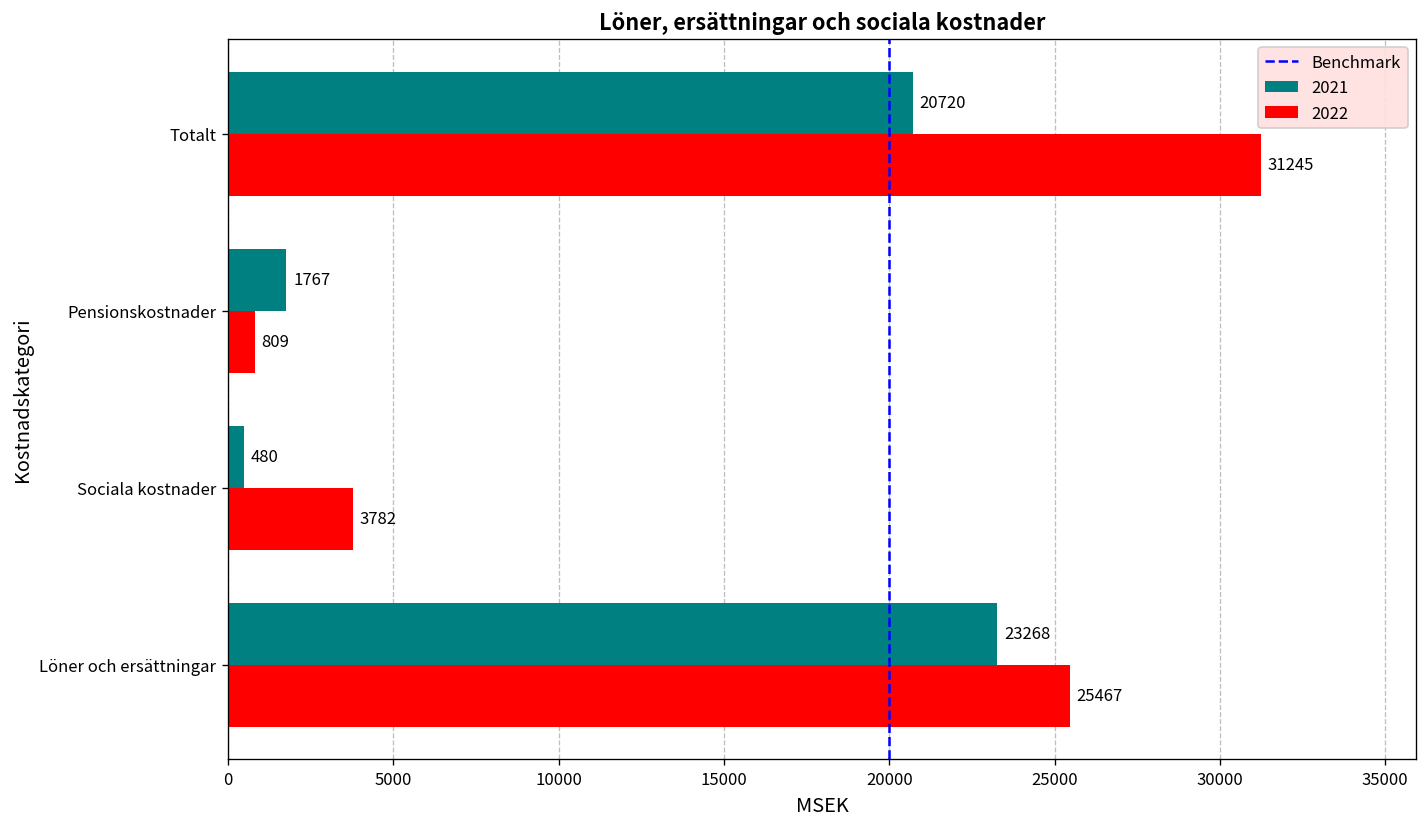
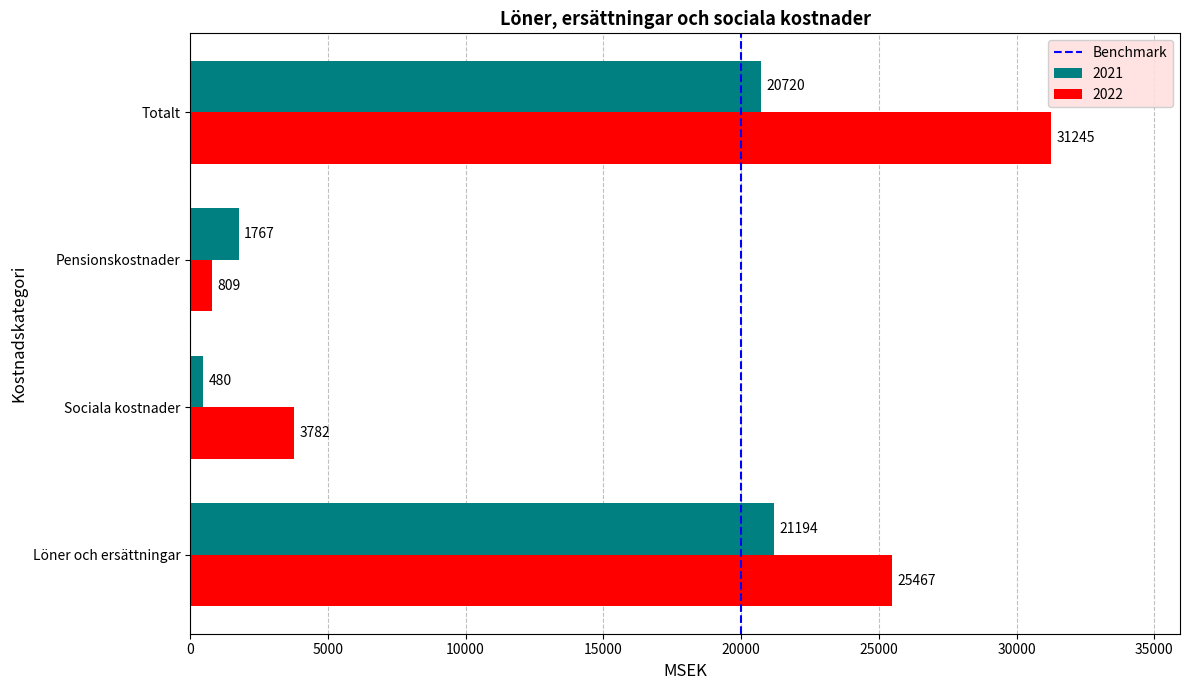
  {
    "2021": {
      "Totalt": 20720,
      "Pensionskostnader": 1767,
      "Sociala kostnader": 480,
-     "Löner och ersättningar": 23268
+     "Löner och ersättningar": 21194
    },
    "2022": {
      "Totalt": 31245,
      "Pensionskostnader": 809,
      "Sociala kostnader": 3782,
      "Löner och ersättningar": 25467
    }
  }
